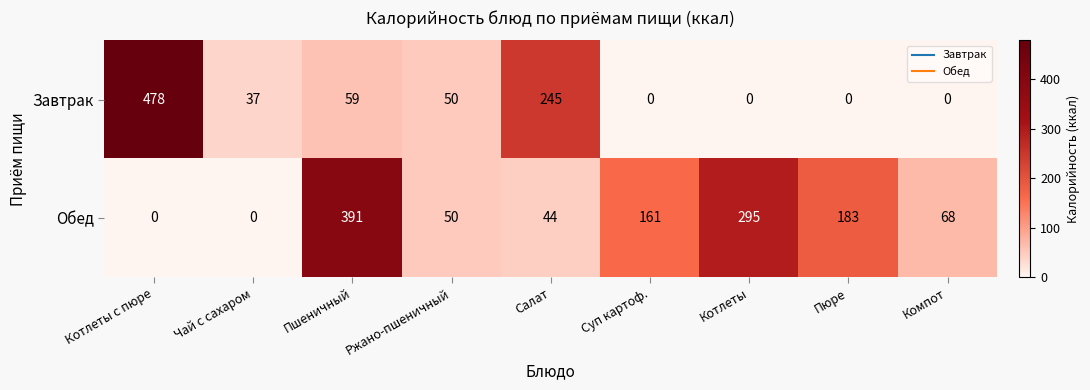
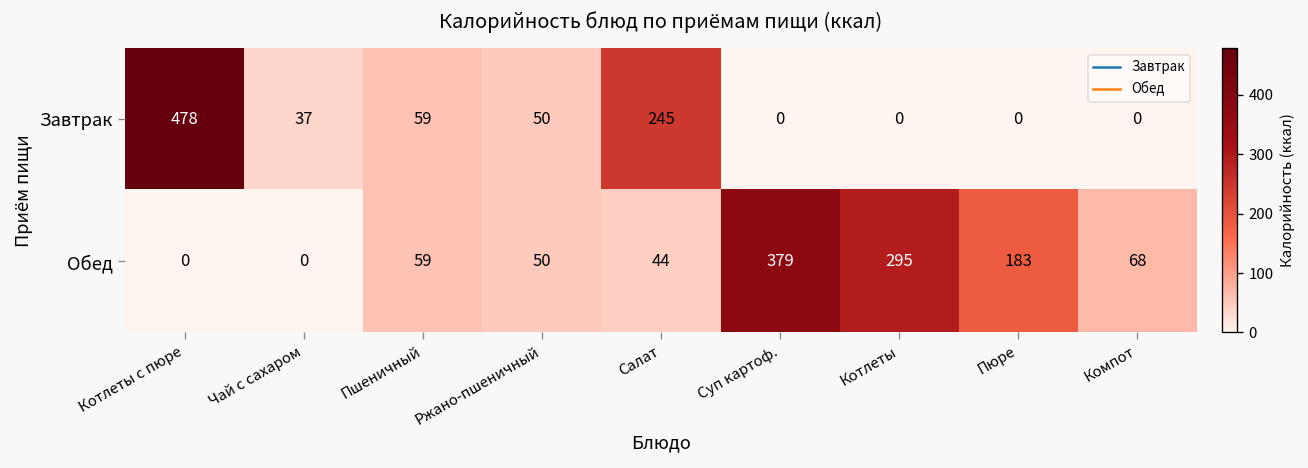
  {
    "Завтрак": {
      "Котлеты с пюре": 478,
      "Чай с сахаром": 37,
      "Пшеничный": 59,
      "Ржано-пшеничный": 50,
      "Салат": 245,
      "Суп картоф.": 0,
      "Котлеты": 0,
      "Пюре": 0,
      "Компот": 0
    },
    "Обед": {
      "Котлеты с пюре": 0,
      "Чай с сахаром": 0,
-     "Пшеничный": 391,
+     "Пшеничный": 59,
      "Ржано-пшеничный": 50,
      "Салат": 44,
-     "Суп картоф.": 161,
+     "Суп картоф.": 379,
      "Котлеты": 295,
      "Пюре": 183,
      "Компот": 68
    }
  }
